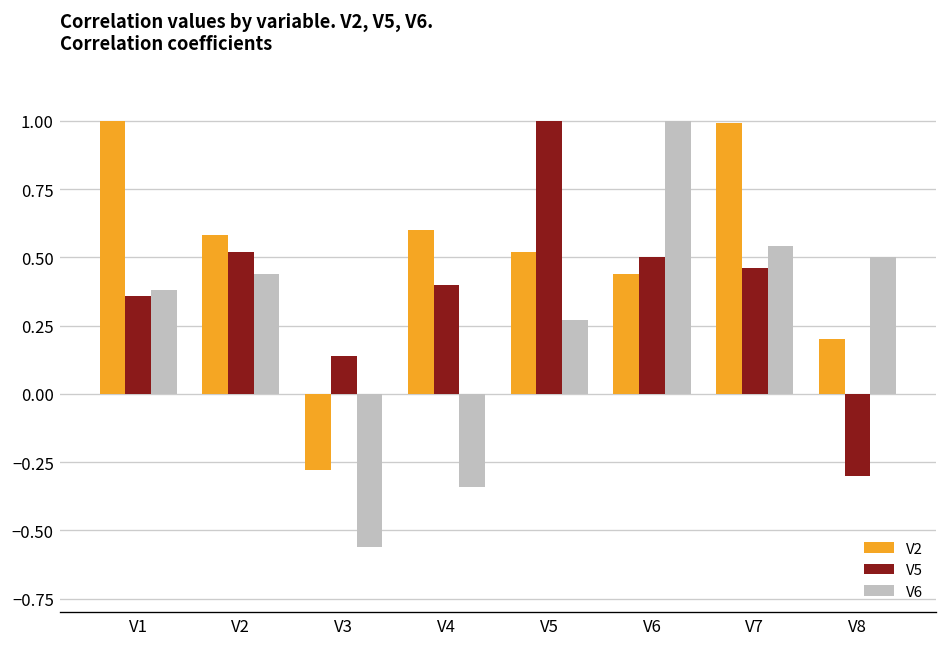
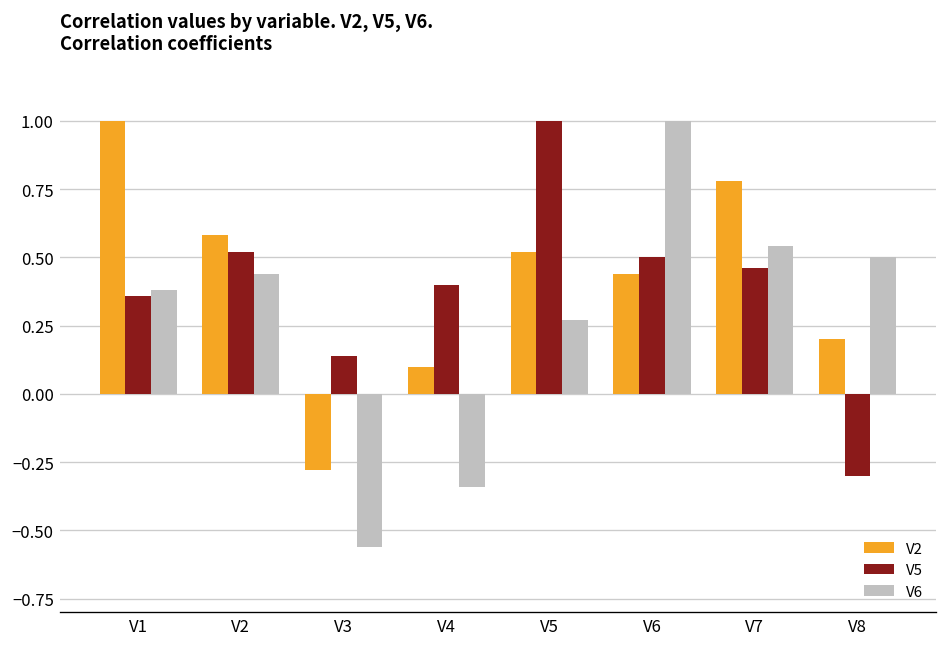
  {
    "V2": {
      "V1": 1.00,
      "V2": 0.58,
      "V3": -0.28,
-     "V4": 0.6,
+     "V4": 0.1,
      "V5": 0.52,
      "V6": 0.44,
-     "V7": 0.99,
+     "V7": 0.78,
      "V8": 0.20
    },
    "V5": {
      "V1": 0.36,
      "V2": 0.52,
      "V3": 0.14,
      "V4": 0.40,
      "V5": 1.00,
      "V6": 0.50,
      "V7": 0.46,
      "V8": -0.30
    },
    "V6": {
      "V1": 0.38,
      "V2": 0.44,
      "V3": -0.56,
      "V4": -0.34,
      "V5": 0.27,
      "V6": 1.00,
      "V7": 0.54,
      "V8": 0.50
    }
  }
